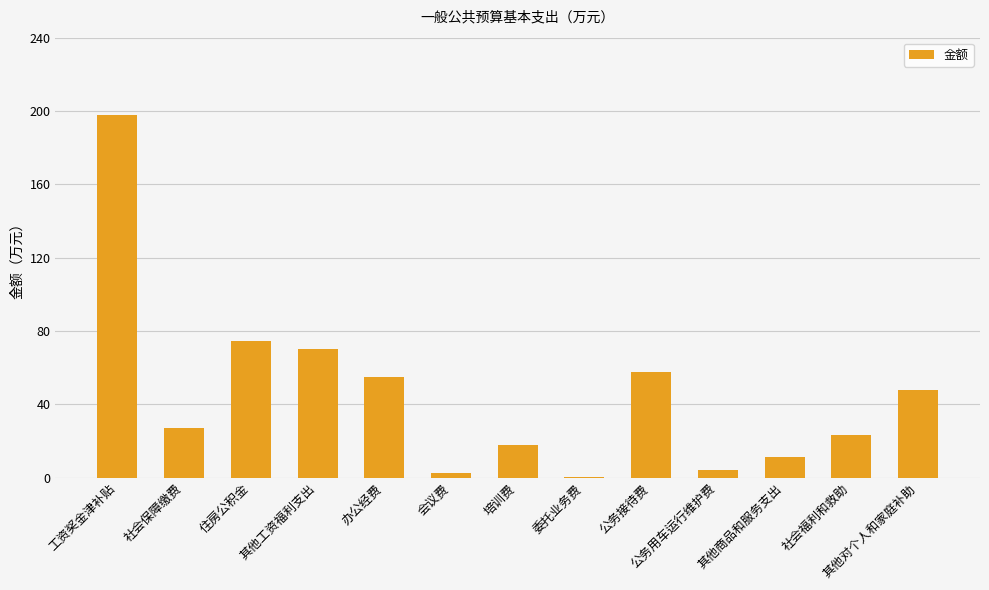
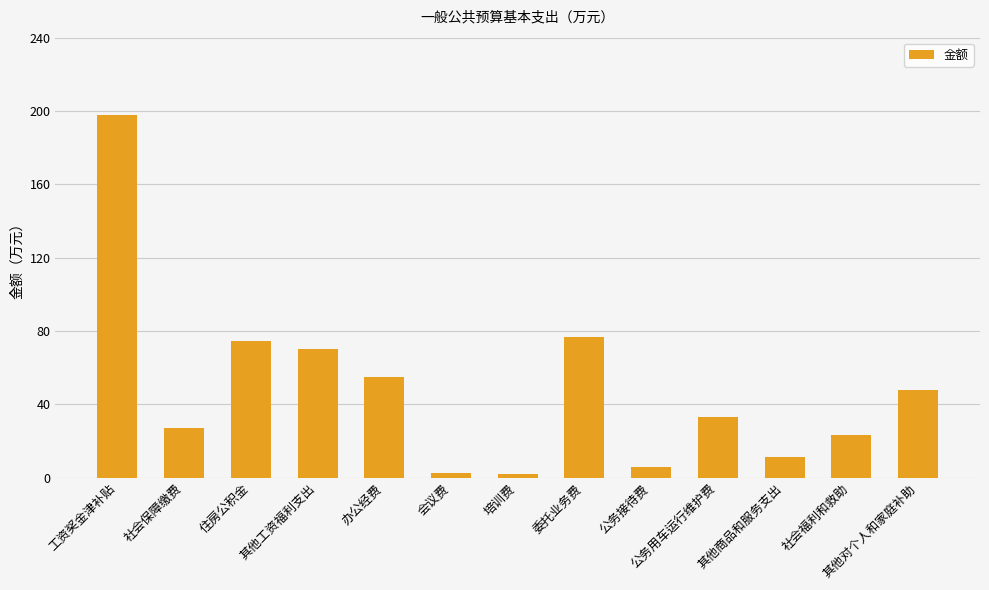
  {
    "工资奖金津补贴": 198,
    "社会保障缴费": 27,
    "住房公积金": 74,
    "其他工资福利支出": 70,
    "办公经费": 55,
    "会议费": 3,
-   "培训费": 18,
-   "委托业务费": 1,
-   "公务接待费": 57,
-   "公务用车运行维护费": 4,
+   "培训费": 2,
+   "委托业务费": 77,
+   "公务接待费": 6,
+   "公务用车运行维护费": 33,
    "其他商品和服务支出": 11,
    "社会福利和救助": 23,
    "其他对个人和家庭补助": 48
  }
